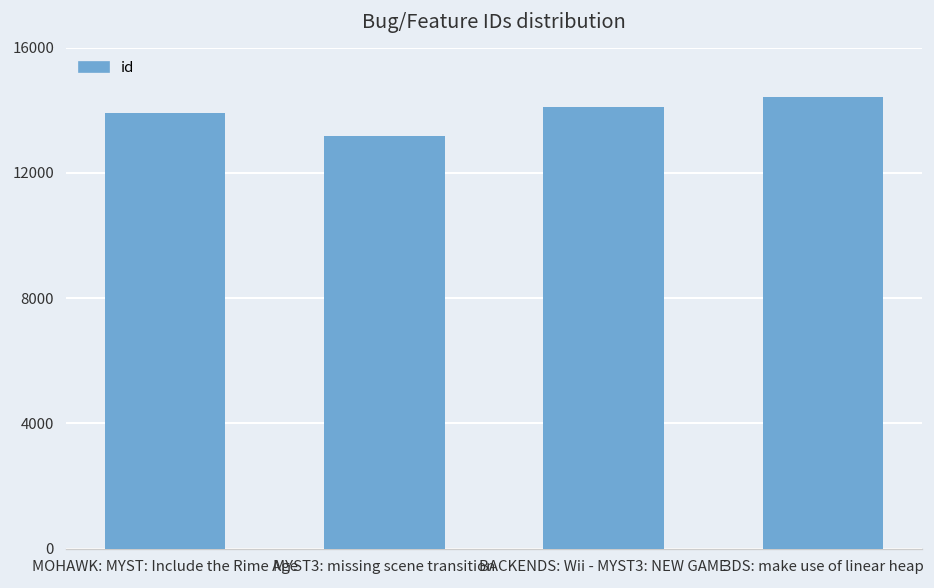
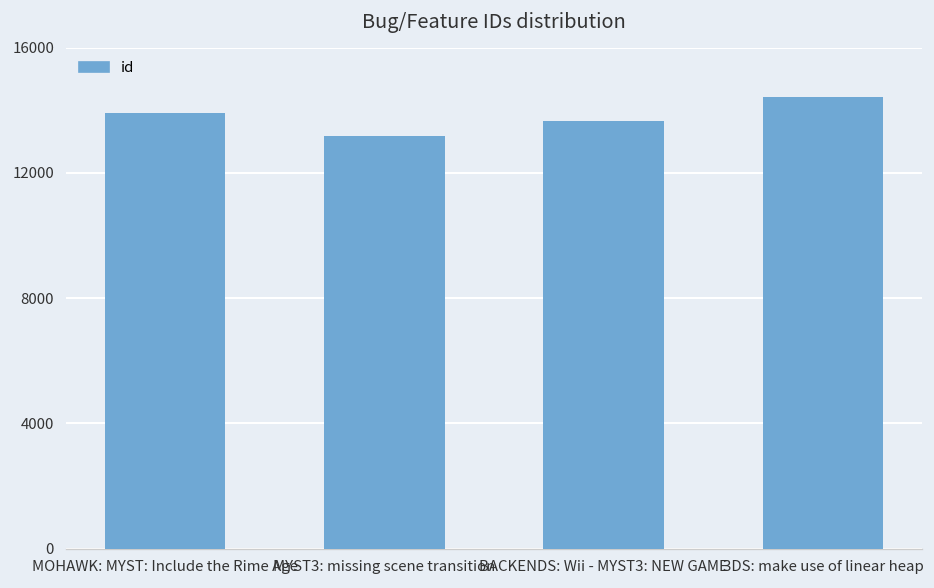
  {
    "MOHAWK: MYST: Include the Rime Age": 13900,
    "MYST3: missing scene transition": 13200,
-   "BACKENDS: Wii - MYST3: NEW GAME": 14100,
+   "BACKENDS: Wii - MYST3: NEW GAME": 13600,
    "3DS: make use of linear heap": 14400
  }
